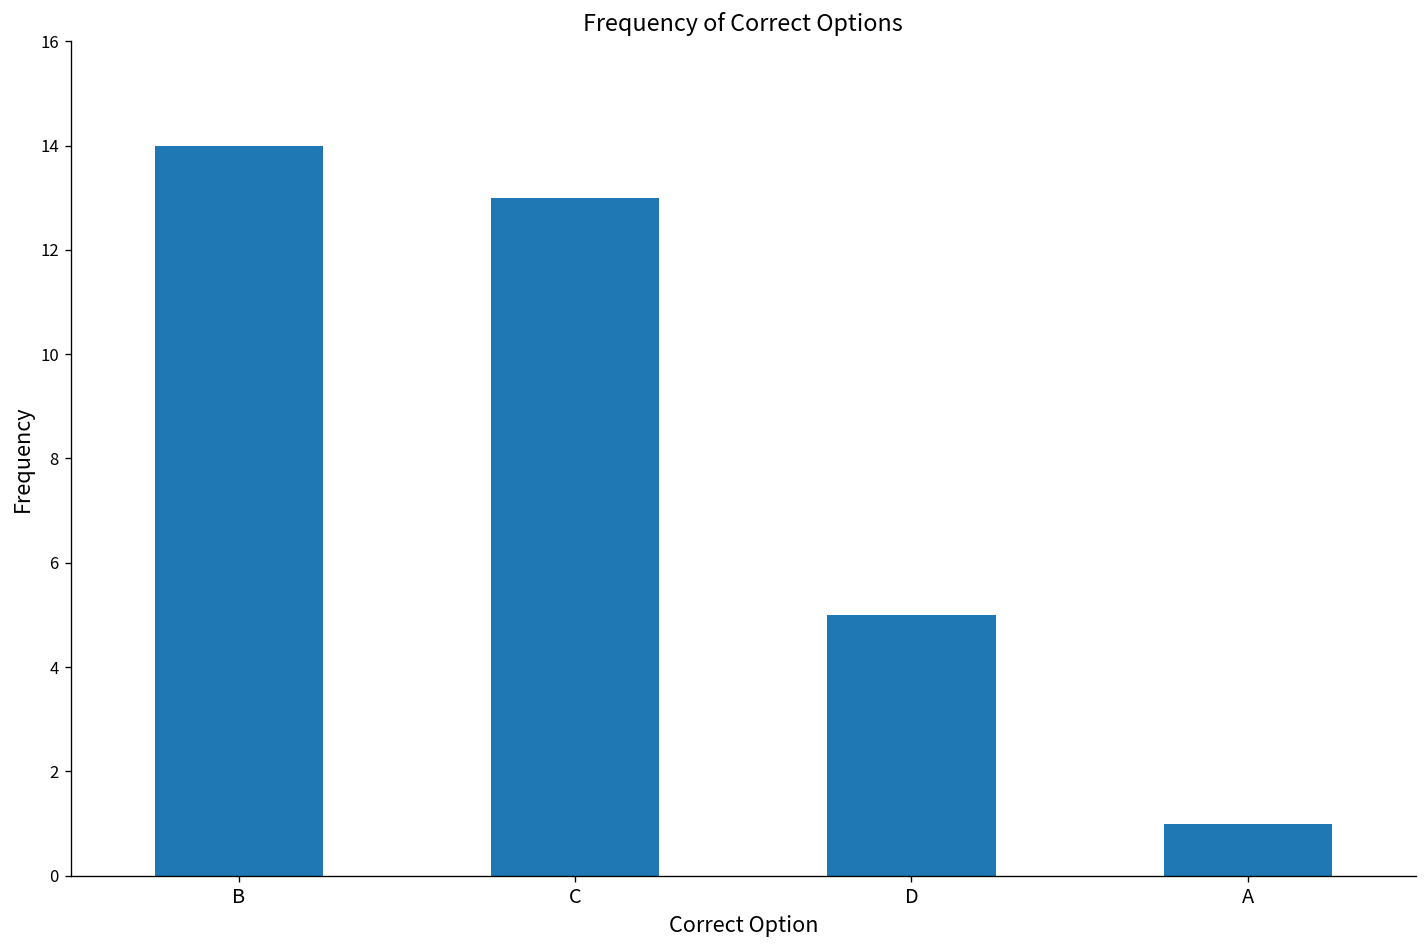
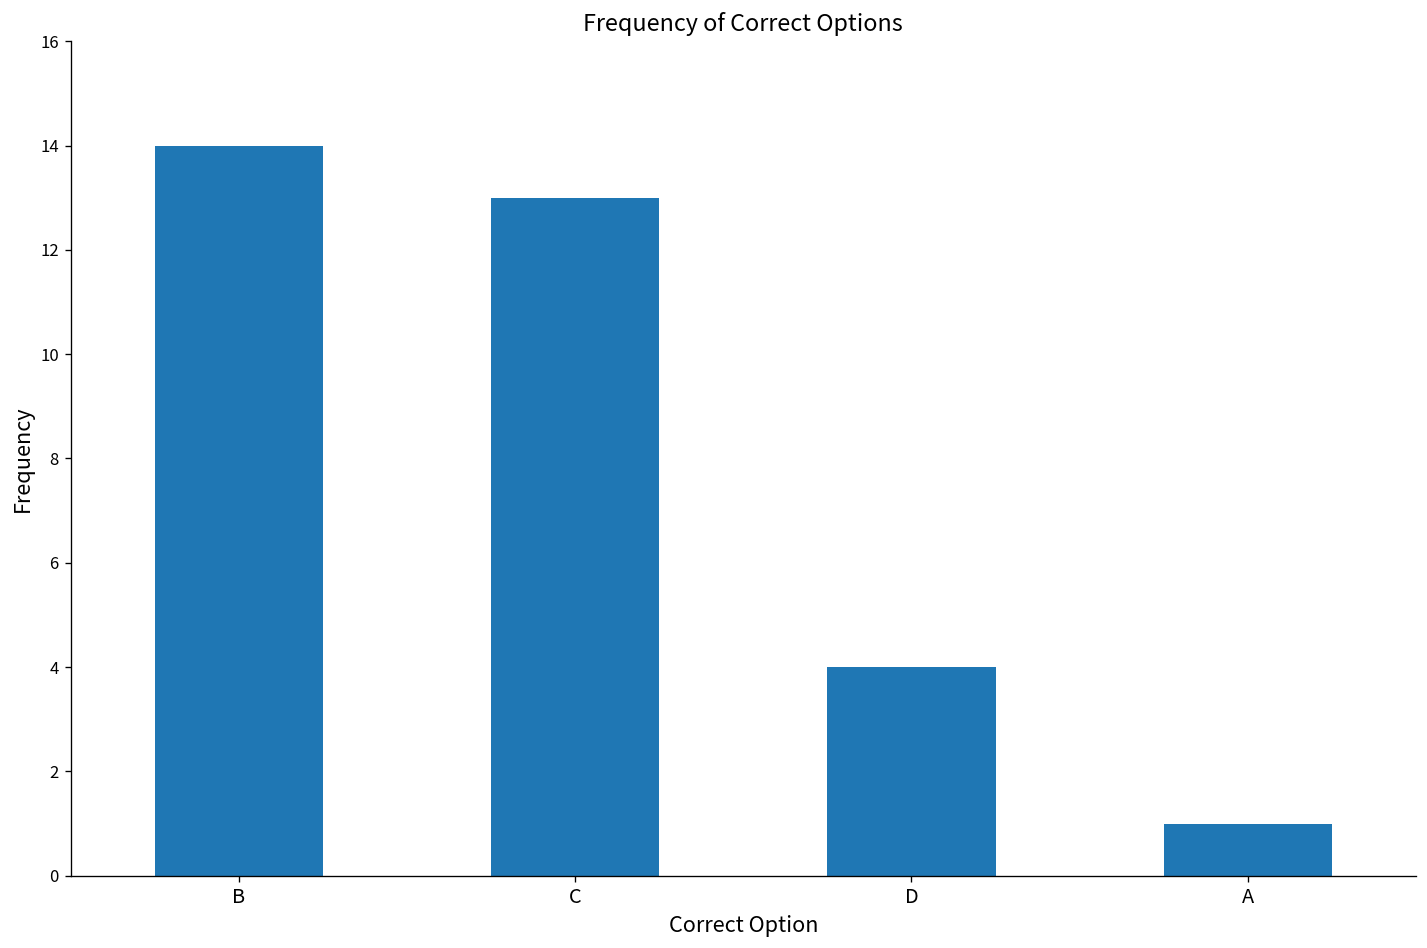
  {
    "B": 14,
    "C": 13,
-   "D": 5,
+   "D": 4,
    "A": 1
  }
